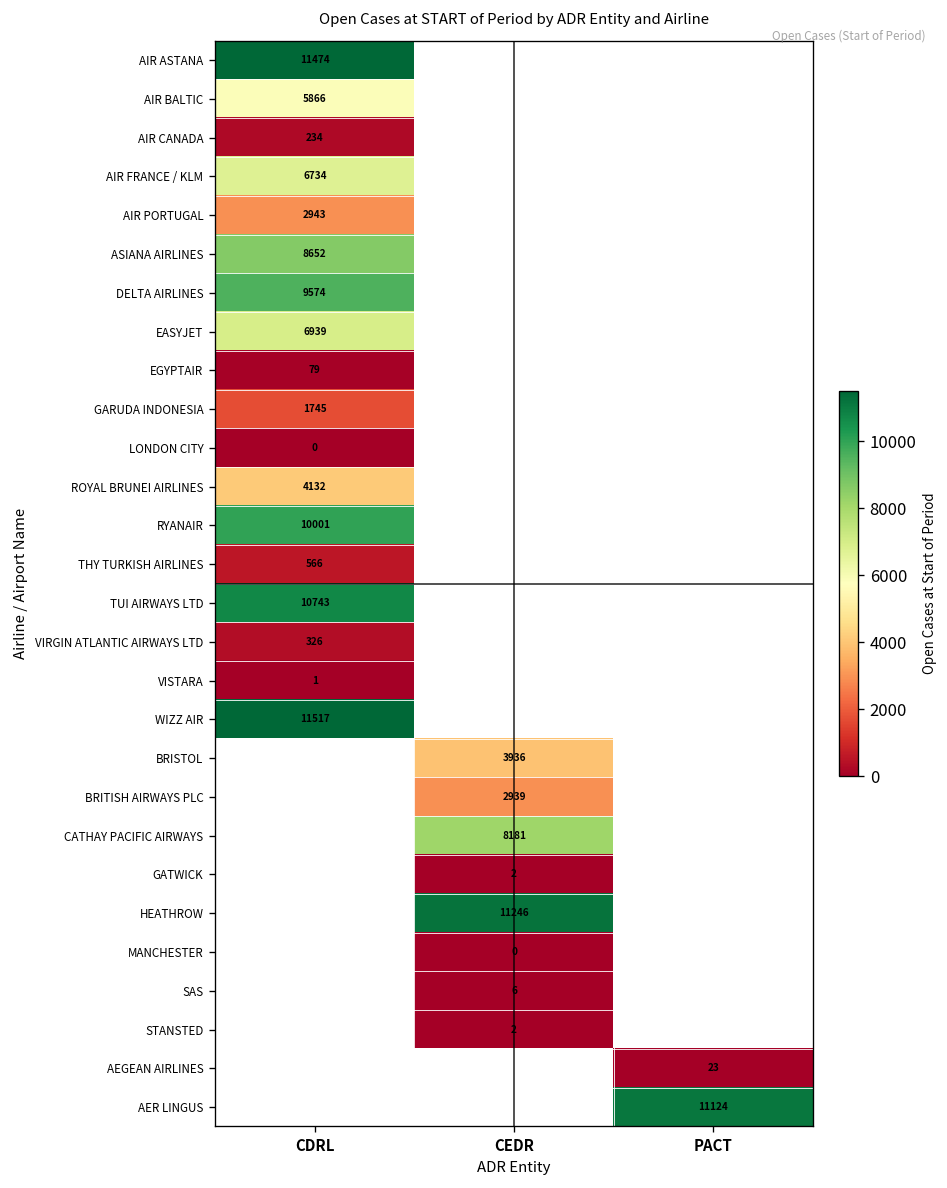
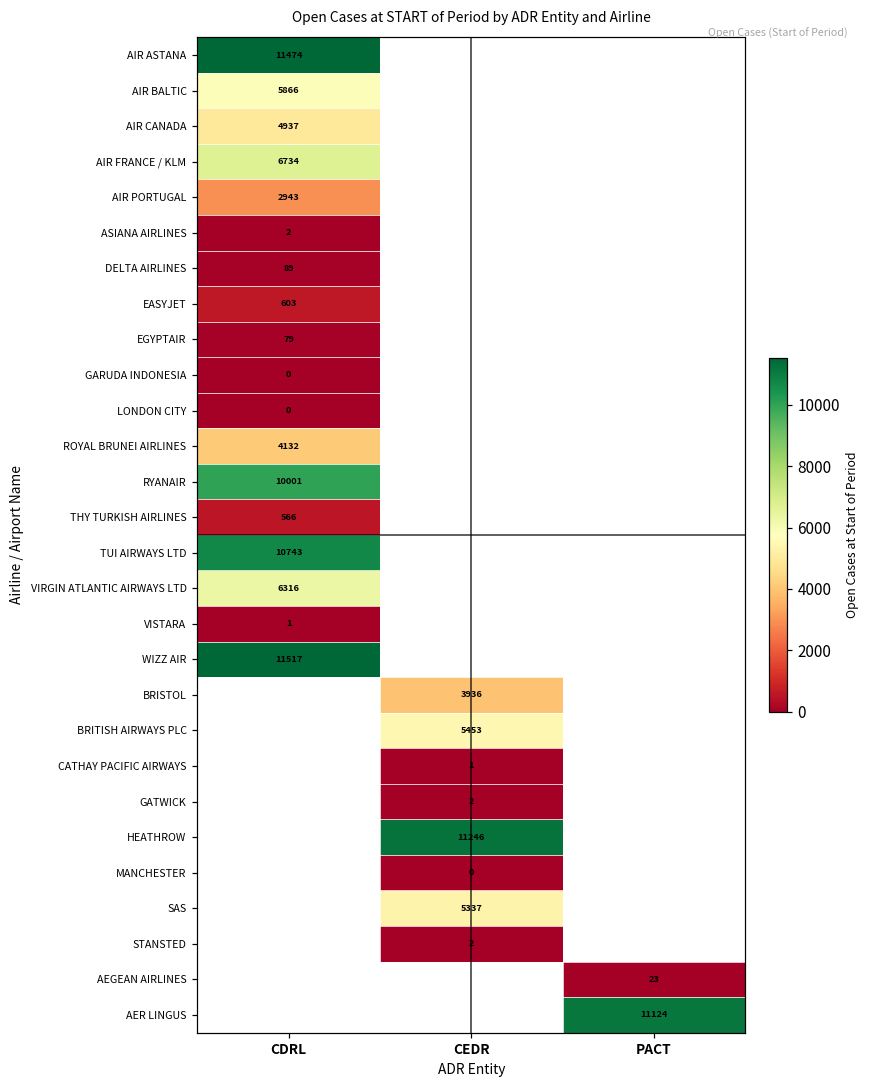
  {
    "AIR ASTANA": {
      "CDRL": 11474
    },
    "AIR BALTIC": {
      "CDRL": 5866
    },
    "AIR CANADA": {
-     "CDRL": 234
+     "CDRL": 4937
    },
    "AIR FRANCE / KLM": {
      "CDRL": 6734
    },
    "AIR PORTUGAL": {
      "CDRL": 2943
    },
    "ASIANA AIRLINES": {
-     "CDRL": 8652
+     "CDRL": 2
    },
    "DELTA AIRLINES": {
-     "CDRL": 9574
+     "CDRL": 89
    },
    "EASYJET": {
-     "CDRL": 6939
+     "CDRL": 603
    },
    "EGYPTAIR": {
      "CDRL": 79
    },
    "GARUDA INDONESIA": {
-     "CDRL": 1745
+     "CDRL": 0
    },
    "LONDON CITY": {
      "CDRL": 0
    },
    "ROYAL BRUNEI AIRLINES": {
      "CDRL": 4132
    },
    "RYANAIR": {
      "CDRL": 10001
    },
    "THY TURKISH AIRLINES": {
      "CDRL": 566
    },
    "TUI AIRWAYS LTD": {
      "CDRL": 10743
    },
    "VIRGIN ATLANTIC AIRWAYS LTD": {
-     "CDRL": 326
+     "CDRL": 6316
    },
    "VISTARA": {
      "CDRL": 1
    },
    "WIZZ AIR": {
      "CDRL": 11517
    },
    "BRISTOL": {
      "CEDR": 3936
    },
    "BRITISH AIRWAYS PLC": {
-     "CEDR": 2939
+     "CEDR": 5453
    },
    "CATHAY PACIFIC AIRWAYS": {
-     "CEDR": 8181
+     "CEDR": 1
    },
    "GATWICK": {
      "CEDR": 2
    },
    "HEATHROW": {
      "CEDR": 11246
    },
    "MANCHESTER": {
      "CEDR": 0
    },
    "SAS": {
-     "CEDR": 6
+     "CEDR": 5337
    },
    "STANSTED": {
      "CEDR": 2
    },
    "AEGEAN AIRLINES": {
      "PACT": 23
    },
    "AER LINGUS": {
      "PACT": 11124
    }
  }
